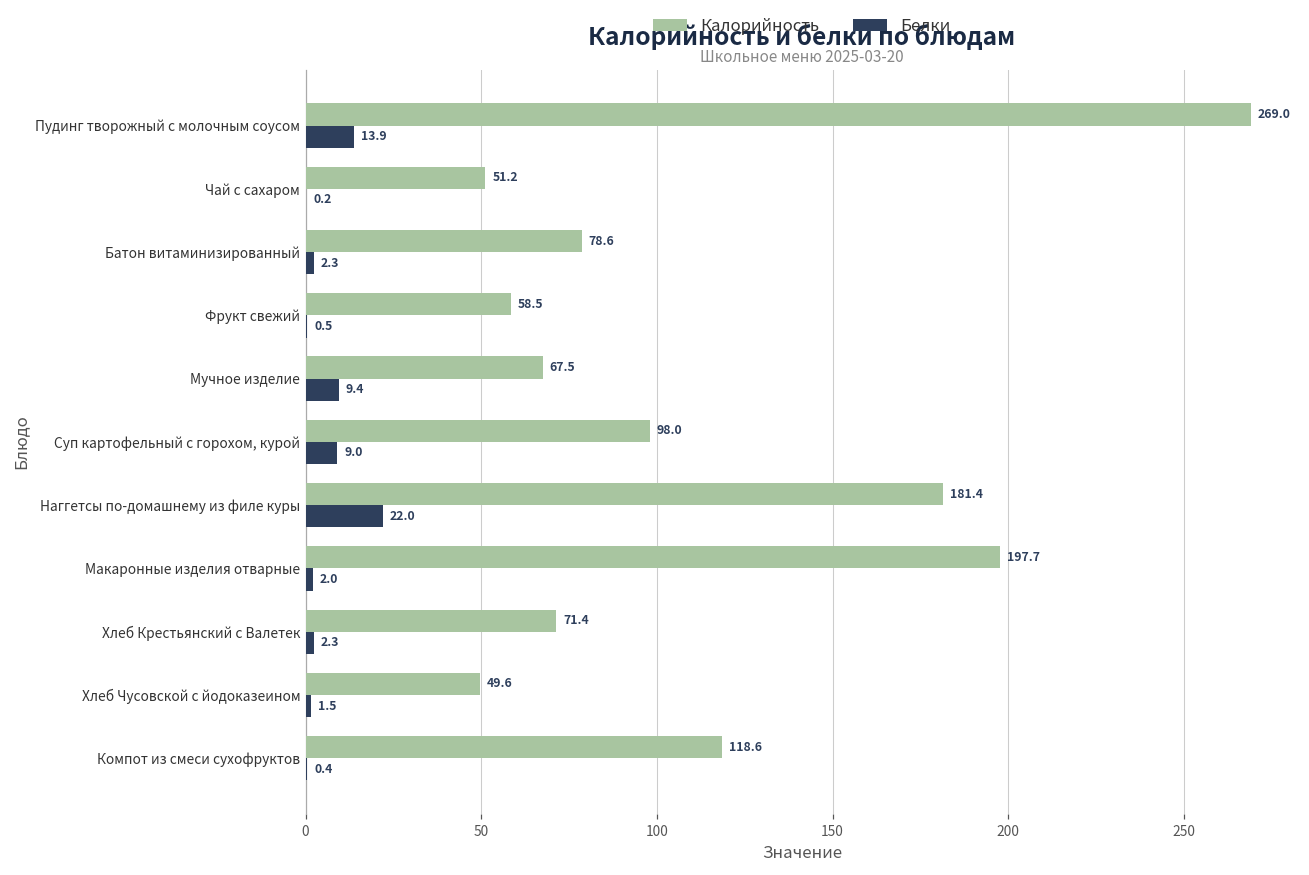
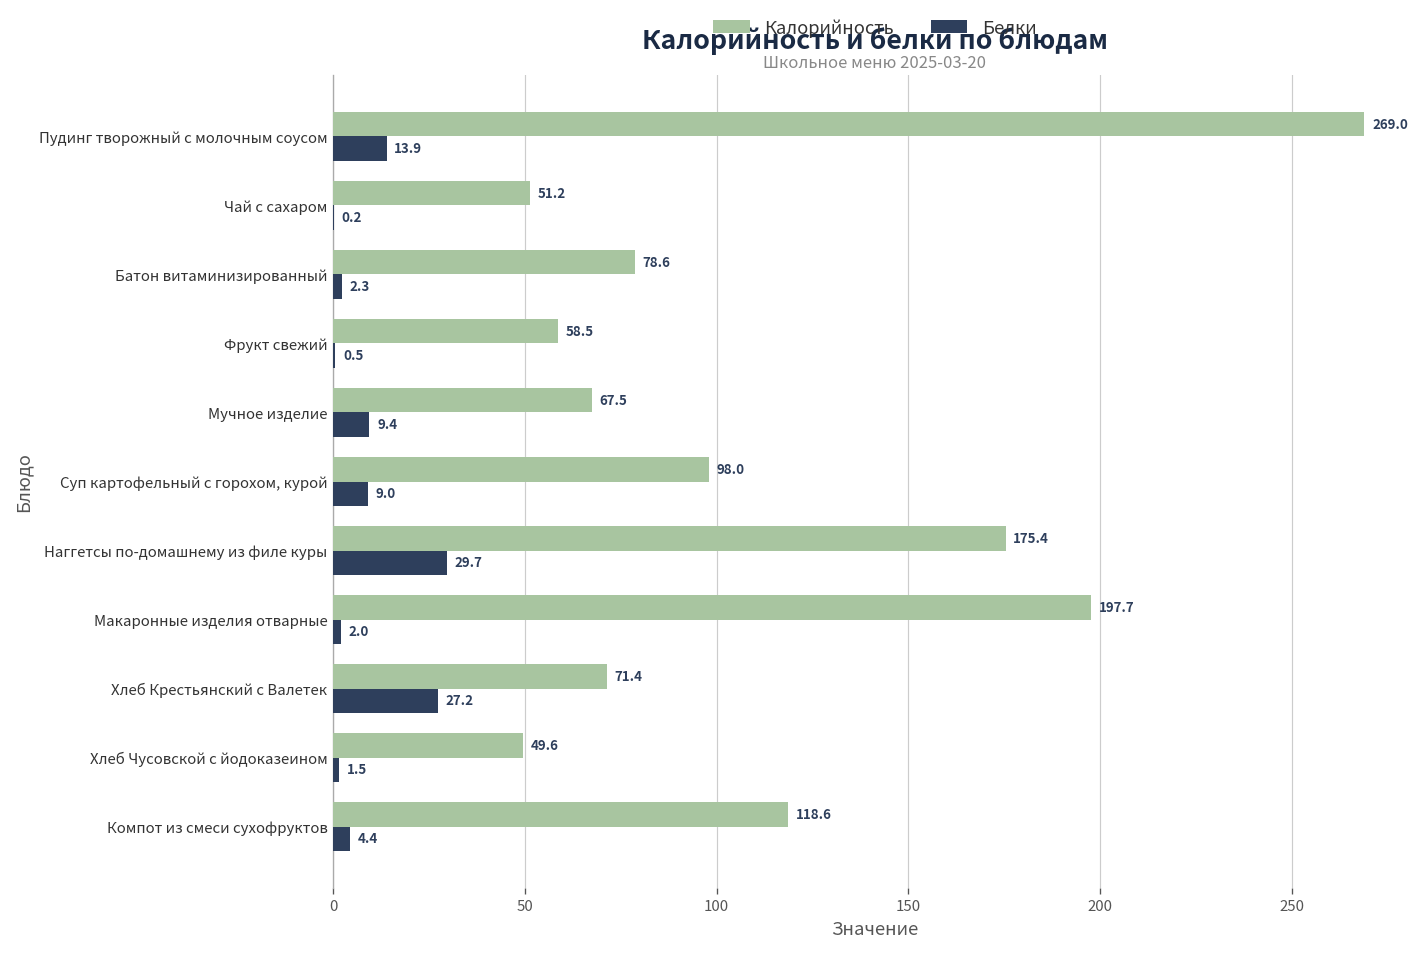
  {
    "Калорийность": {
      "Пудинг творожный c молочным соусом": 269.0,
      "Чай с сахаром": 51.2,
      "Батон витаминизированный": 78.6,
      "Фрукт свежий": 58.5,
      "Мучное изделие": 67.5,
      "Суп картофельный с горохом, курой": 98.0,
-     "Наггетсы по-домашнему из филе куры": 181.4,
+     "Наггетсы по-домашнему из филе куры": 175.4,
      "Макаронные изделия отварные": 197.7,
      "Хлеб Крестьянский с Валетек": 71.4,
      "Хлеб Чусовской с йодоказеином": 49.6,
      "Компот из смеси сухофруктов": 118.6
    },
    "Белки": {
      "Пудинг творожный c молочным соусом": 13.9,
      "Чай с сахаром": 0.2,
      "Батон витаминизированный": 2.3,
      "Фрукт свежий": 0.5,
      "Мучное изделие": 9.4,
      "Суп картофельный с горохом, курой": 9.0,
-     "Наггетсы по-домашнему из филе куры": 22.0,
+     "Наггетсы по-домашнему из филе куры": 29.7,
      "Макаронные изделия отварные": 2.0,
-     "Хлеб Крестьянский с Валетек": 2.3,
+     "Хлеб Крестьянский с Валетек": 27.2,
      "Хлеб Чусовской с йодоказеином": 1.5,
-     "Компот из смеси сухофруктов": 0.4
+     "Компот из смеси сухофруктов": 4.4
    }
  }
